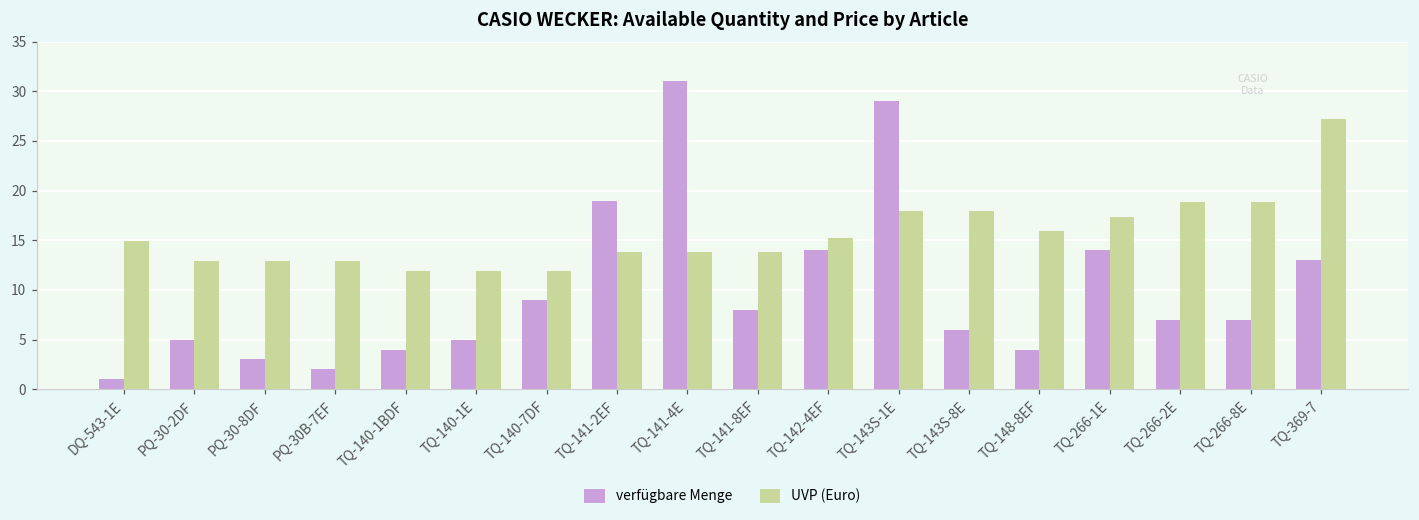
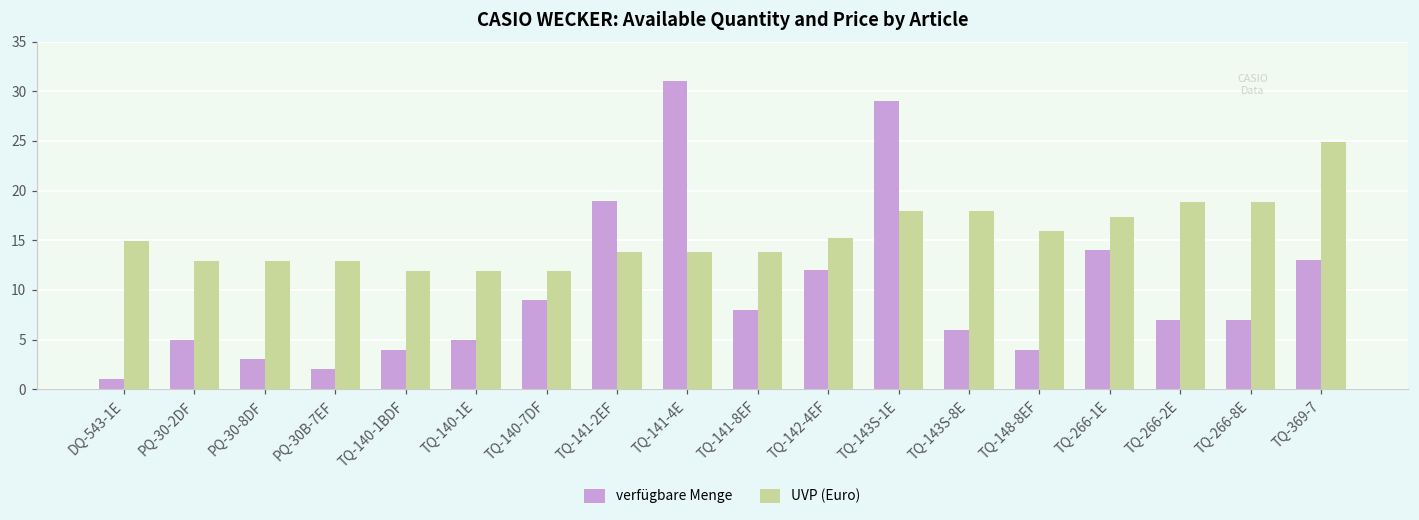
  {
    "verfügbare Menge": {
      "DQ-543-1E": 1,
      "PQ-30-2DF": 5,
      "PQ-30-8DF": 3,
      "PQ-30B-7EF": 2,
      "TQ-140-1BDF": 4,
      "TQ-140-1E": 5,
      "TQ-140-7DF": 9,
      "TQ-141-2EF": 19,
      "TQ-141-4E": 31,
      "TQ-141-8EF": 8,
-     "TQ-142-4EF": 14,
+     "TQ-142-4EF": 12,
      "TQ-143S-1E": 29,
      "TQ-143S-8E": 6,
      "TQ-148-8EF": 4,
      "TQ-266-1E": 14,
      "TQ-266-2E": 7,
      "TQ-266-8E": 7,
      "TQ-369-7": 13
    },
    "UVP (Euro)": {
      "DQ-543-1E": 15,
      "PQ-30-2DF": 13,
      "PQ-30-8DF": 13,
      "PQ-30B-7EF": 13,
      "TQ-140-1BDF": 12,
      "TQ-140-1E": 12,
      "TQ-140-7DF": 12,
      "TQ-141-2EF": 14,
      "TQ-141-4E": 14,
      "TQ-141-8EF": 14,
      "TQ-142-4EF": 15,
      "TQ-143S-1E": 18,
      "TQ-143S-8E": 18,
      "TQ-148-8EF": 16,
      "TQ-266-1E": 17,
      "TQ-266-2E": 19,
      "TQ-266-8E": 19,
-     "TQ-369-7": 27
+     "TQ-369-7": 25
    }
  }
